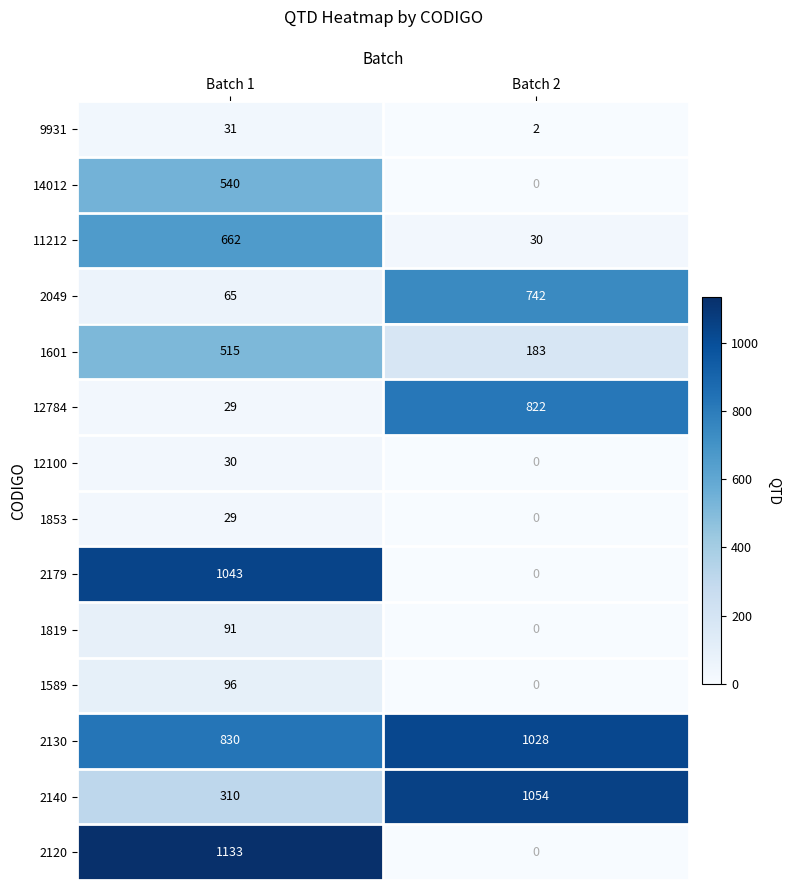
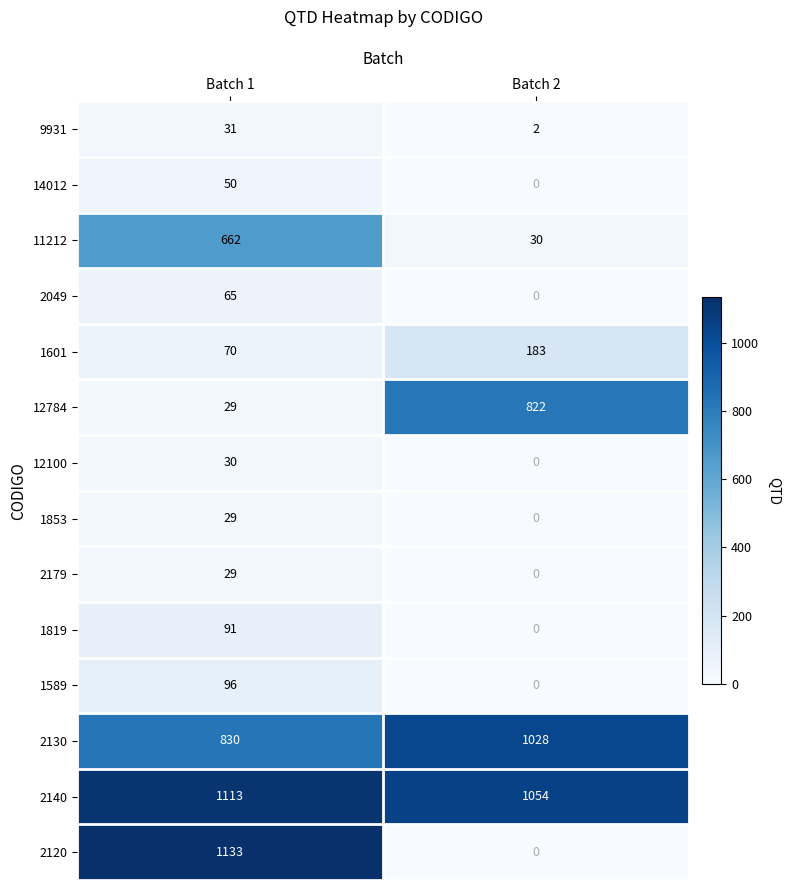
  {
    "9931": {
      "Batch 1": 31,
      "Batch 2": 2
    },
    "14012": {
-     "Batch 1": 540,
+     "Batch 1": 50,
      "Batch 2": 0
    },
    "11212": {
      "Batch 1": 662,
      "Batch 2": 30
    },
    "2049": {
      "Batch 1": 65,
-     "Batch 2": 742
+     "Batch 2": 0
    },
    "1601": {
-     "Batch 1": 515,
+     "Batch 1": 70,
      "Batch 2": 183
    },
    "12784": {
      "Batch 1": 29,
      "Batch 2": 822
    },
    "12100": {
      "Batch 1": 30,
      "Batch 2": 0
    },
    "1853": {
      "Batch 1": 29,
      "Batch 2": 0
    },
    "2179": {
-     "Batch 1": 1043,
+     "Batch 1": 29,
      "Batch 2": 0
    },
    "1819": {
      "Batch 1": 91,
      "Batch 2": 0
    },
    "1589": {
      "Batch 1": 96,
      "Batch 2": 0
    },
    "2130": {
      "Batch 1": 830,
      "Batch 2": 1028
    },
    "2140": {
-     "Batch 1": 310,
+     "Batch 1": 1113,
      "Batch 2": 1054
    },
    "2120": {
      "Batch 1": 1133,
      "Batch 2": 0
    }
  }
